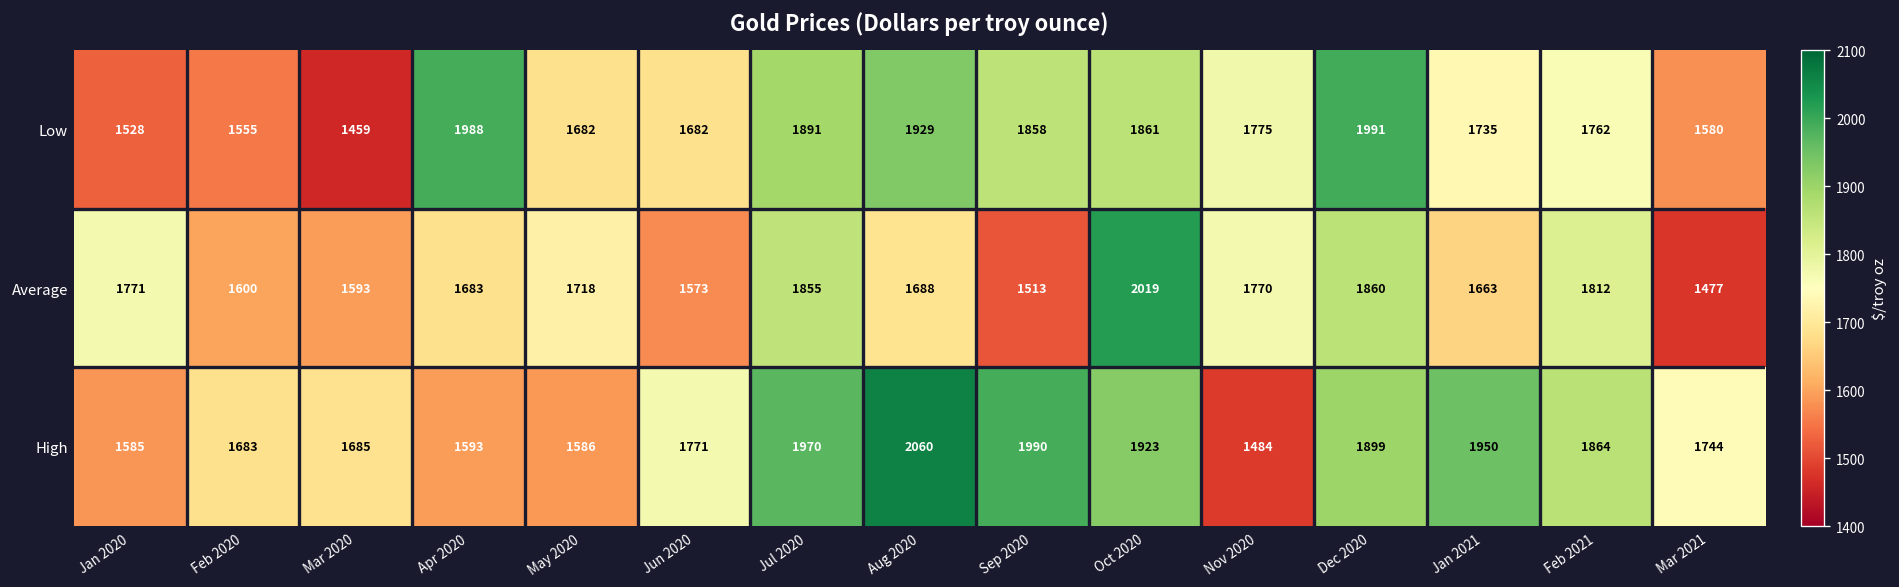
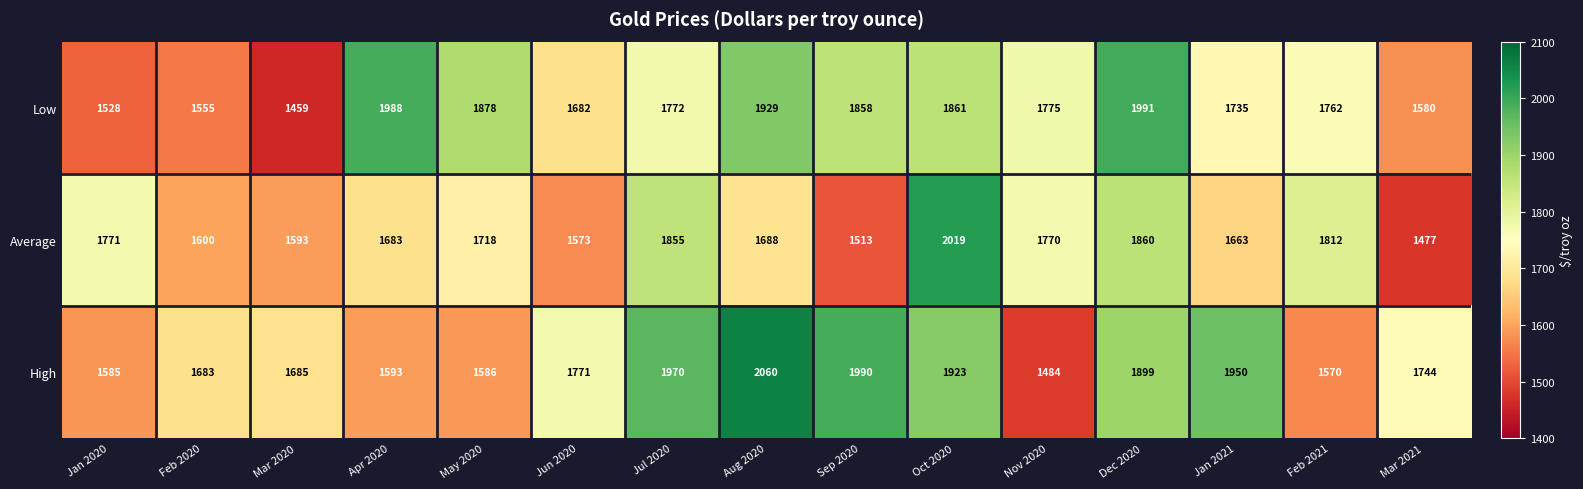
  {
    "Low": {
      "Jan 2020": 1528,
      "Feb 2020": 1555,
      "Mar 2020": 1459,
      "Apr 2020": 1988,
-     "May 2020": 1682,
+     "May 2020": 1878,
      "Jun 2020": 1682,
-     "Jul 2020": 1891,
+     "Jul 2020": 1772,
      "Aug 2020": 1929,
      "Sep 2020": 1858,
      "Oct 2020": 1861,
      "Nov 2020": 1775,
      "Dec 2020": 1991,
      "Jan 2021": 1735,
      "Feb 2021": 1762,
      "Mar 2021": 1580
    },
    "Average": {
      "Jan 2020": 1771,
      "Feb 2020": 1600,
      "Mar 2020": 1593,
      "Apr 2020": 1683,
      "May 2020": 1718,
      "Jun 2020": 1573,
      "Jul 2020": 1855,
      "Aug 2020": 1688,
      "Sep 2020": 1513,
      "Oct 2020": 2019,
      "Nov 2020": 1770,
      "Dec 2020": 1860,
      "Jan 2021": 1663,
      "Feb 2021": 1812,
      "Mar 2021": 1477
    },
    "High": {
      "Jan 2020": 1585,
      "Feb 2020": 1683,
      "Mar 2020": 1685,
      "Apr 2020": 1593,
      "May 2020": 1586,
      "Jun 2020": 1771,
      "Jul 2020": 1970,
      "Aug 2020": 2060,
      "Sep 2020": 1990,
      "Oct 2020": 1923,
      "Nov 2020": 1484,
      "Dec 2020": 1899,
      "Jan 2021": 1950,
-     "Feb 2021": 1864,
+     "Feb 2021": 1570,
      "Mar 2021": 1744
    }
  }
